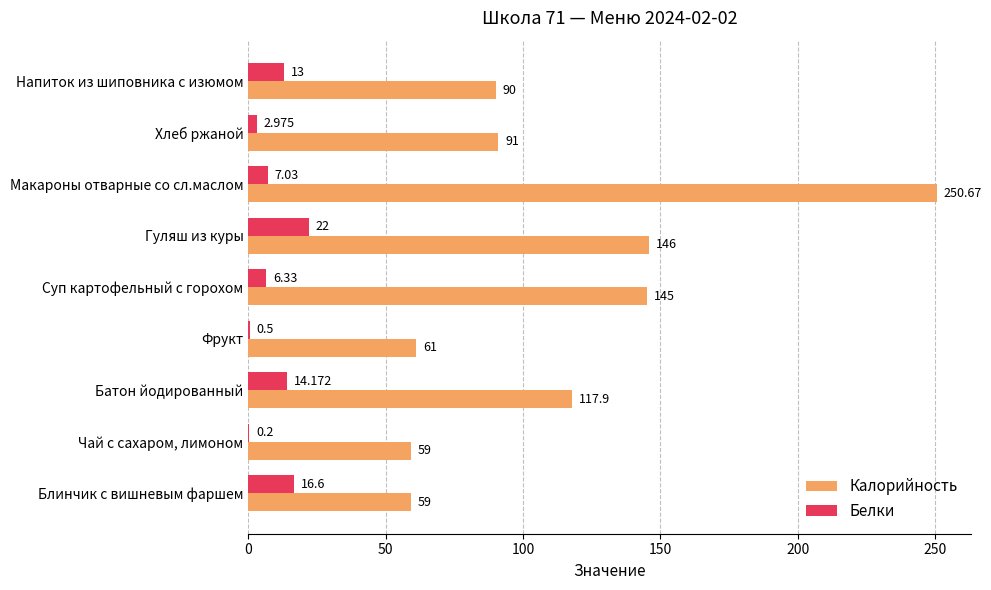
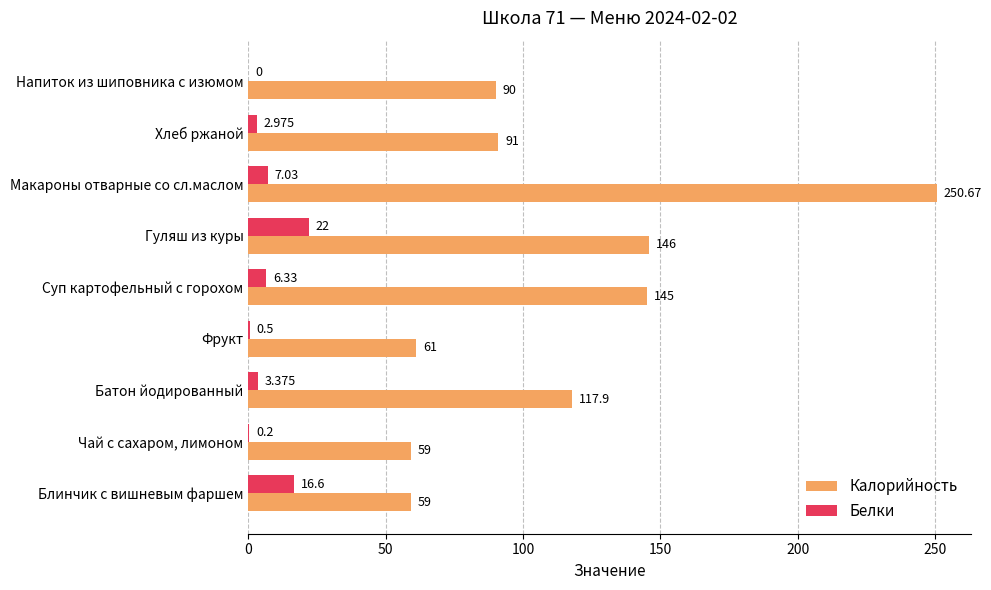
  {
    "Калорийность": {
      "Напиток из шиповника с изюмом": 90,
      "Хлеб ржаной": 91,
      "Макароны отварные со сл.маслом": 250.67,
      "Гуляш из куры": 146,
      "Суп картофельный с горохом": 145,
      "Фрукт": 61,
      "Батон йодированный": 117.9,
      "Чай с сахаром, лимоном": 59,
      "Блинчик с вишневым фаршем": 59
    },
    "Белки": {
-     "Напиток из шиповника с изюмом": 13,
+     "Напиток из шиповника с изюмом": 0,
      "Хлеб ржаной": 2.975,
      "Макароны отварные со сл.маслом": 7.03,
      "Гуляш из куры": 22,
      "Суп картофельный с горохом": 6.33,
      "Фрукт": 0.5,
-     "Батон йодированный": 14.172,
+     "Батон йодированный": 3.375,
      "Чай с сахаром, лимоном": 0.2,
      "Блинчик с вишневым фаршем": 16.6
    }
  }
